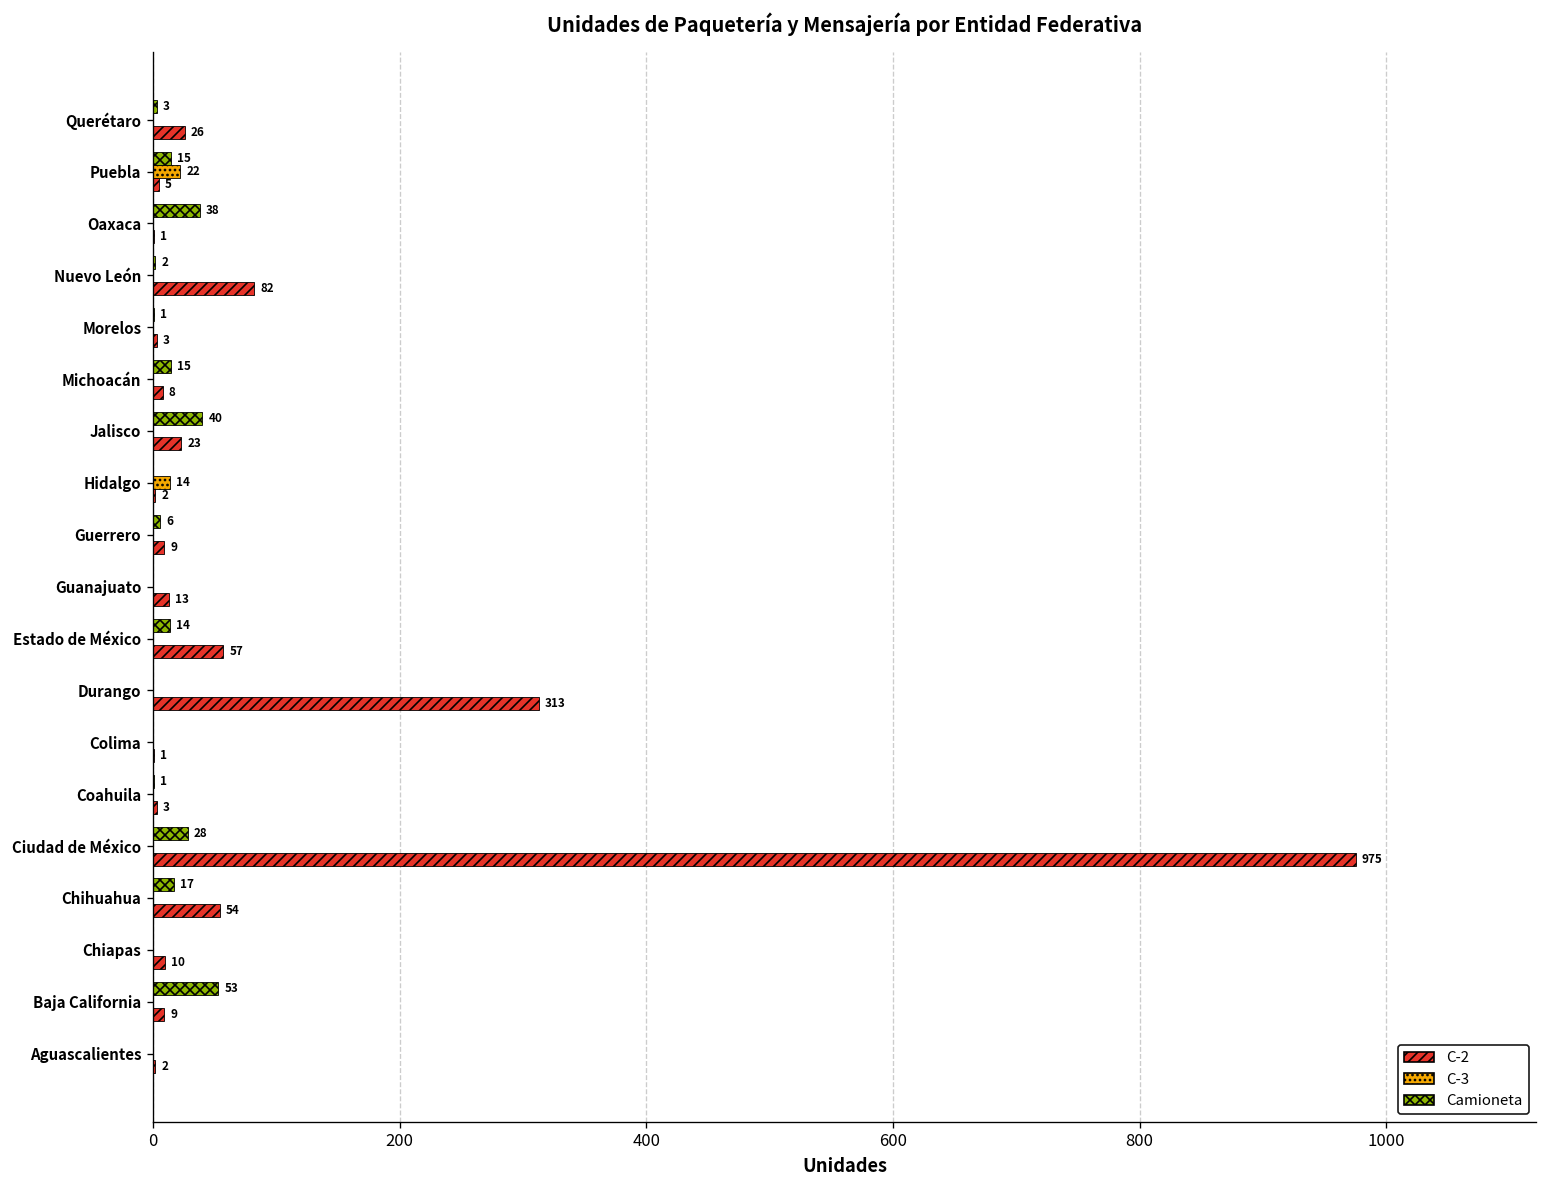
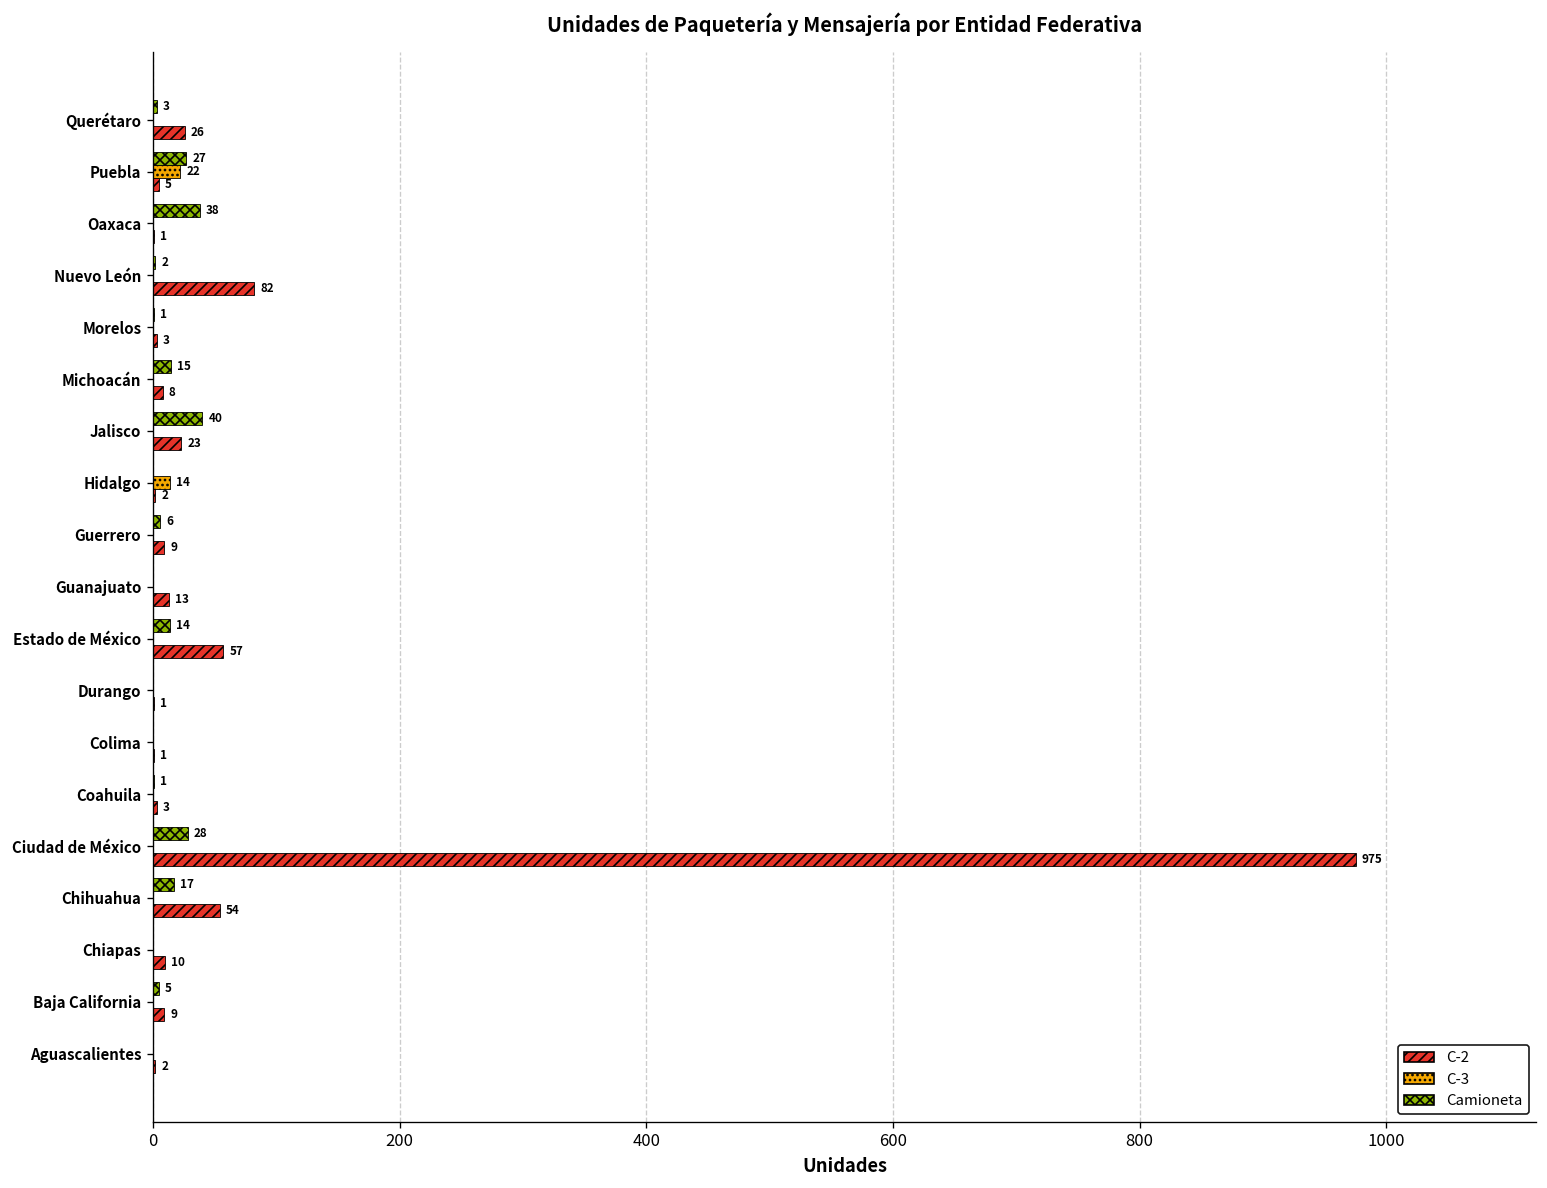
  {
    "C-2": {
      "Querétaro": 26,
      "Puebla": 5,
      "Oaxaca": 1,
      "Nuevo León": 82,
      "Morelos": 3,
      "Michoacán": 8,
      "Jalisco": 23,
      "Hidalgo": 2,
      "Guerrero": 9,
      "Guanajuato": 13,
      "Estado de México": 57,
-     "Durango": 313,
+     "Durango": 1,
      "Colima": 1,
      "Coahuila": 3,
      "Ciudad de México": 975,
      "Chihuahua": 54,
      "Chiapas": 10,
      "Baja California": 9,
      "Aguascalientes": 2
    },
    "C-3": {
      "Puebla": 22,
      "Hidalgo": 14
    },
    "Camioneta": {
      "Querétaro": 3,
-     "Puebla": 15,
+     "Puebla": 27,
      "Oaxaca": 38,
      "Nuevo León": 2,
      "Morelos": 1,
      "Michoacán": 15,
      "Jalisco": 40,
      "Guerrero": 6,
      "Estado de México": 14,
      "Coahuila": 1,
      "Ciudad de México": 28,
      "Chihuahua": 17,
-     "Baja California": 53
+     "Baja California": 5
    }
  }
